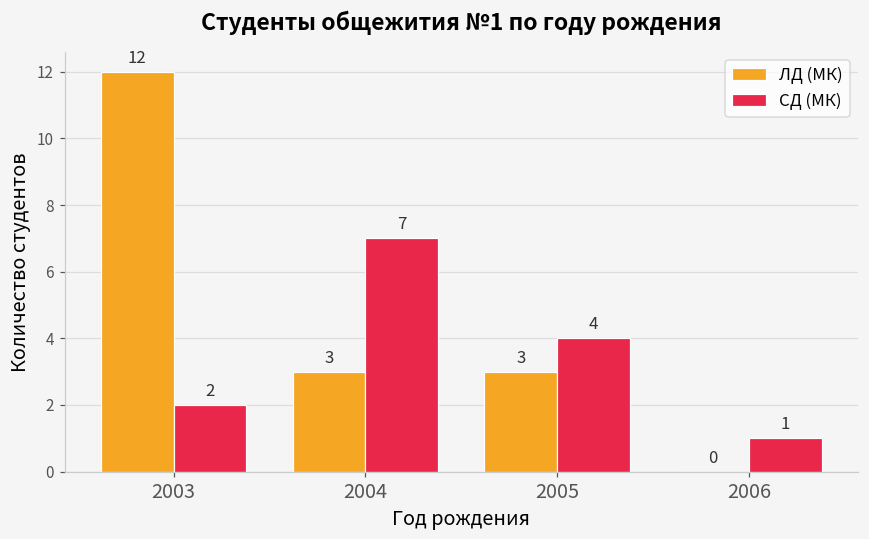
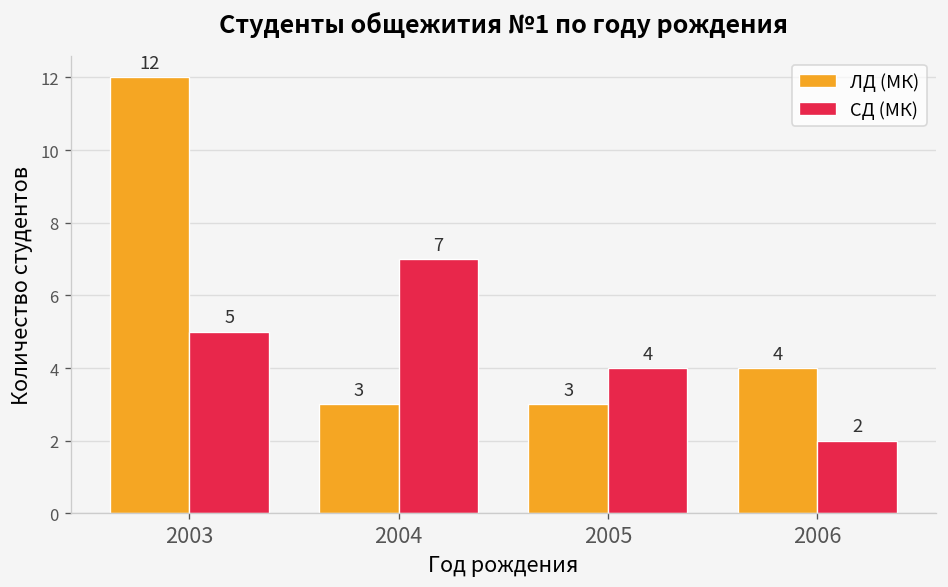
  {
    "ЛД (МК)": {
      "2003": 12,
      "2004": 3,
      "2005": 3,
-     "2006": 0
+     "2006": 4
    },
    "СД (МК)": {
-     "2003": 2,
+     "2003": 5,
      "2004": 7,
      "2005": 4,
-     "2006": 1
+     "2006": 2
    }
  }
